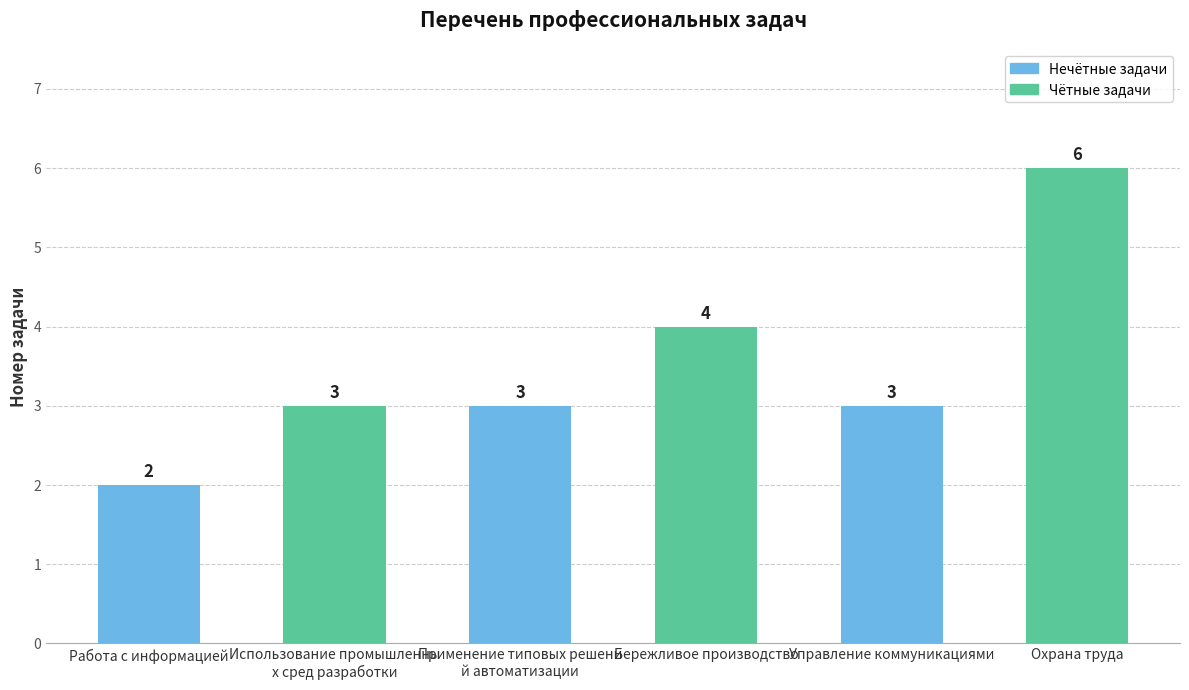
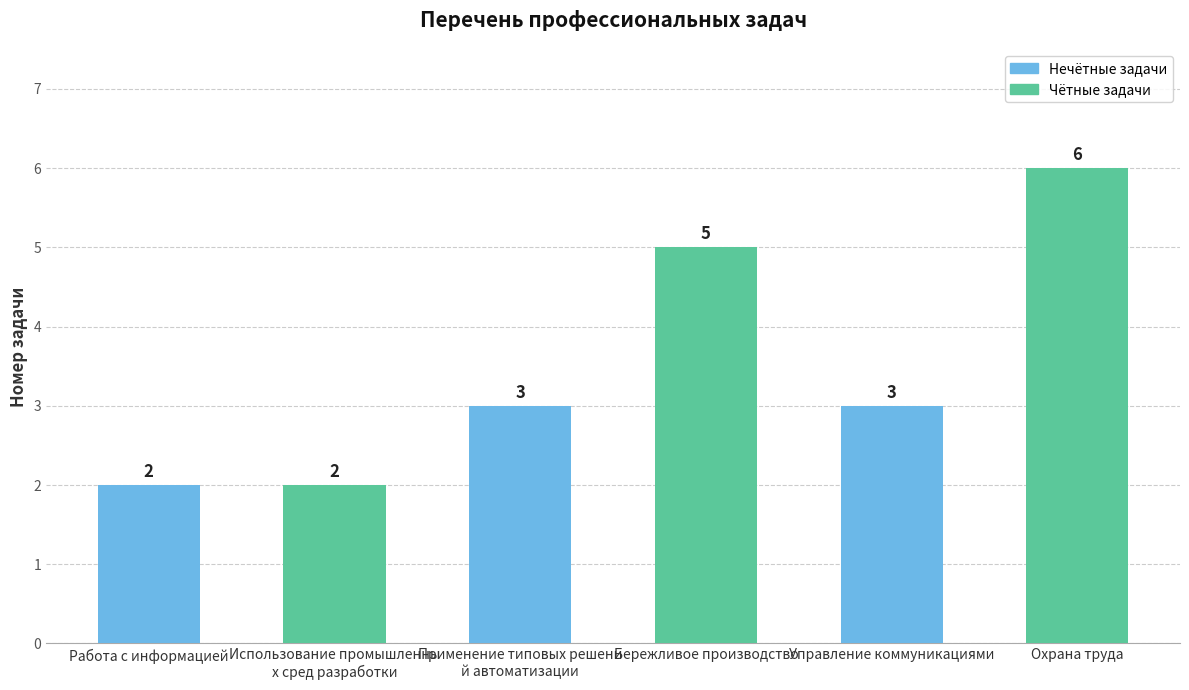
  {
    "Работа с информацией": 2,
-   "Использование промышленны х сред разработки": 3,
+   "Использование промышленны х сред разработки": 2,
    "Применение типовых решени й автоматизации": 3,
-   "Бережливое производство": 4,
+   "Бережливое производство": 5,
    "Управление коммуникациями": 3,
    "Охрана труда": 6
  }
